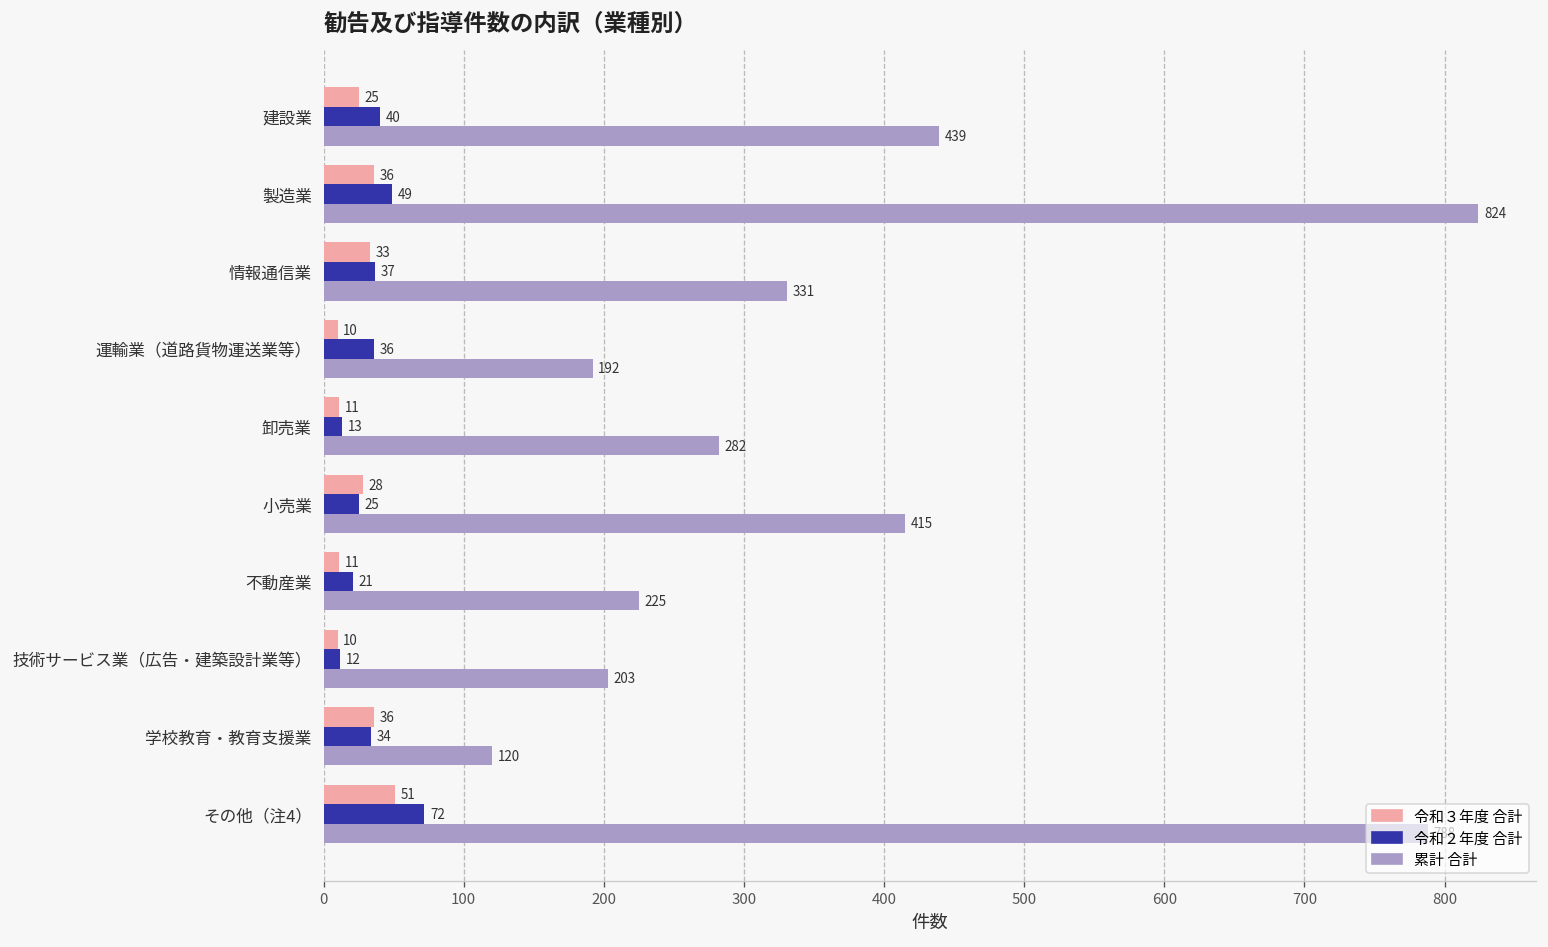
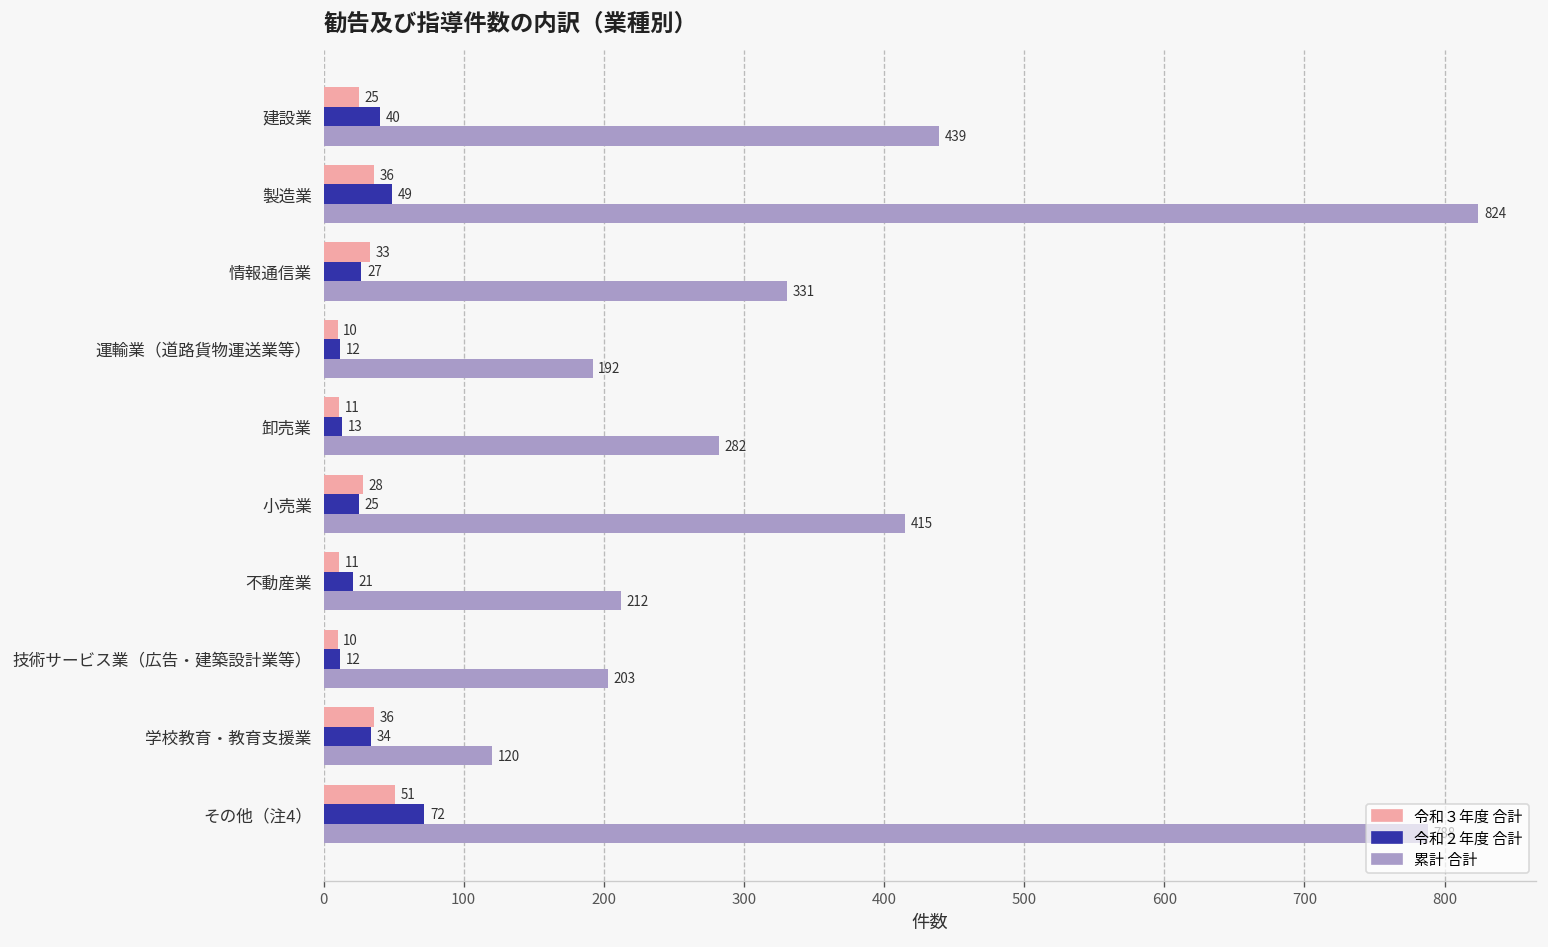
  {
    "令和３年度 合計": {
      "建設業": 25,
      "製造業": 36,
      "情報通信業": 33,
      "運輸業（道路貨物運送業等）": 10,
      "卸売業": 11,
      "小売業": 28,
      "不動産業": 11,
      "技術サービス業（広告・建築設計業等）": 10,
      "学校教育・教育支援業": 36,
      "その他（注4）": 51
    },
    "令和２年度 合計": {
      "建設業": 40,
      "製造業": 49,
-     "情報通信業": 37,
-     "運輸業（道路貨物運送業等）": 36,
+     "情報通信業": 27,
+     "運輸業（道路貨物運送業等）": 12,
      "卸売業": 13,
      "小売業": 25,
      "不動産業": 21,
      "技術サービス業（広告・建築設計業等）": 12,
      "学校教育・教育支援業": 34,
      "その他（注4）": 72
    },
    "累計 合計": {
      "建設業": 439,
      "製造業": 824,
      "情報通信業": 331,
      "運輸業（道路貨物運送業等）": 192,
      "卸売業": 282,
      "小売業": 415,
-     "不動産業": 225,
+     "不動産業": 212,
      "技術サービス業（広告・建築設計業等）": 203,
      "学校教育・教育支援業": 120
    }
  }
